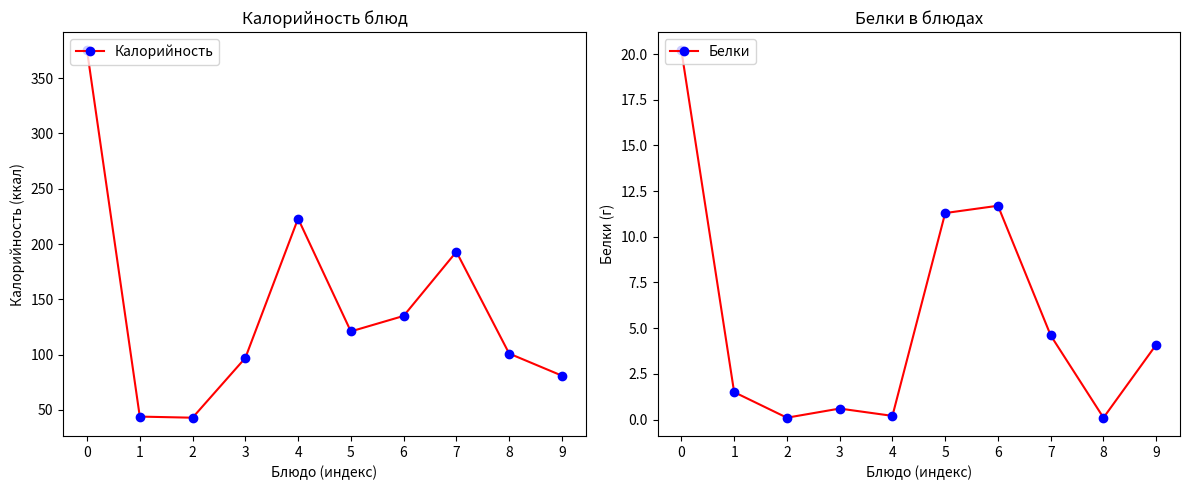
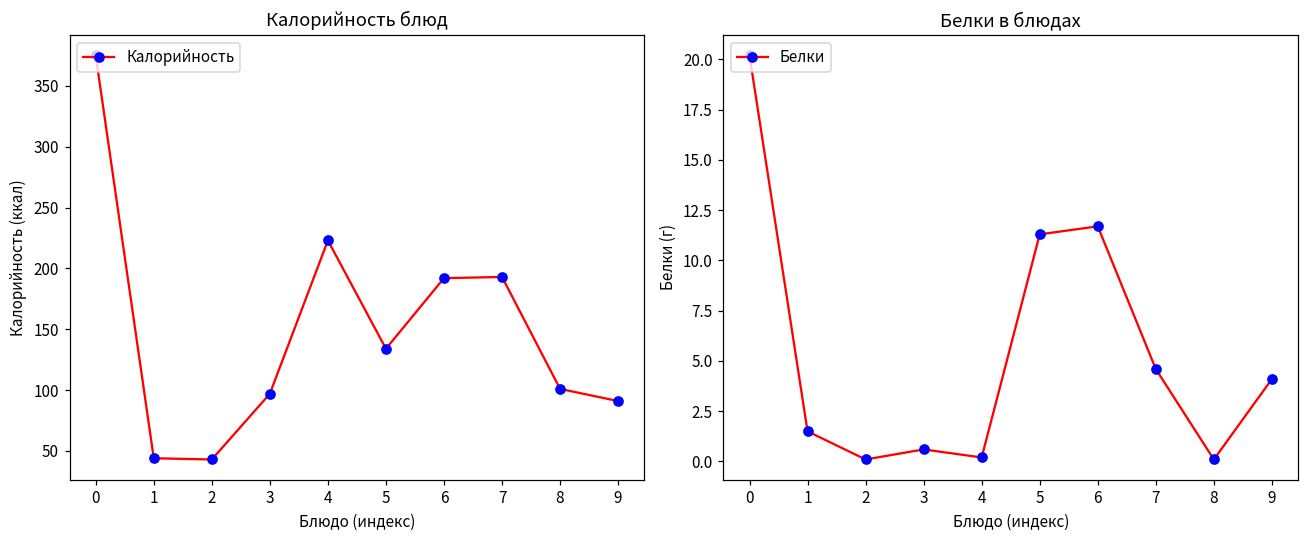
  {
    "Калорийность блюд": {
      "1": 44,
      "2": 43,
      "3": 97,
      "4": 223,
-     "5": 121,
-     "6": 135,
+     "5": 134,
+     "6": 192,
      "7": 193,
      "8": 101,
-     "9": 81
+     "9": 91
    },
    "Белки в блюдах": {
      "1": 1.5,
      "2": 0.1,
      "3": 0.6,
      "4": 0.2,
      "5": 11.3,
      "6": 11.7,
      "7": 4.6,
      "8": 0.1,
      "9": 4.1
    }
  }
